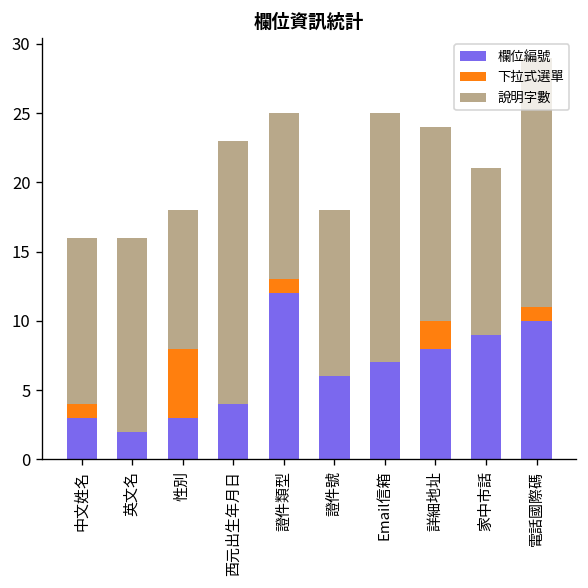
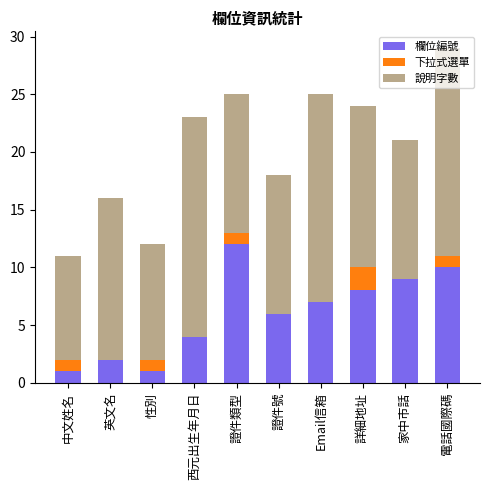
  {
    "欄位編號": {
-     "中文姓名": 3,
+     "中文姓名": 1,
      "英文名": 2,
-     "性別": 3,
+     "性別": 1,
      "西元出生年月日": 4,
      "證件類型": 12,
      "證件號": 6,
      "Email信箱": 7,
      "詳細地址": 8,
      "家中市話": 9,
      "電話國際碼": 10
    },
    "下拉式選單": {
      "中文姓名": 1,
      "英文名": 0,
-     "性別": 5,
+     "性別": 1,
      "西元出生年月日": 0,
      "證件類型": 1,
      "證件號": 0,
      "Email信箱": 0,
      "詳細地址": 2,
      "家中市話": 0,
      "電話國際碼": 1
    },
    "說明字數": {
-     "中文姓名": 12,
+     "中文姓名": 9,
      "英文名": 14,
      "性別": 10,
      "西元出生年月日": 19,
      "證件類型": 12,
      "證件號": 12,
      "Email信箱": 18,
      "詳細地址": 14,
      "家中市話": 12
    }
  }
